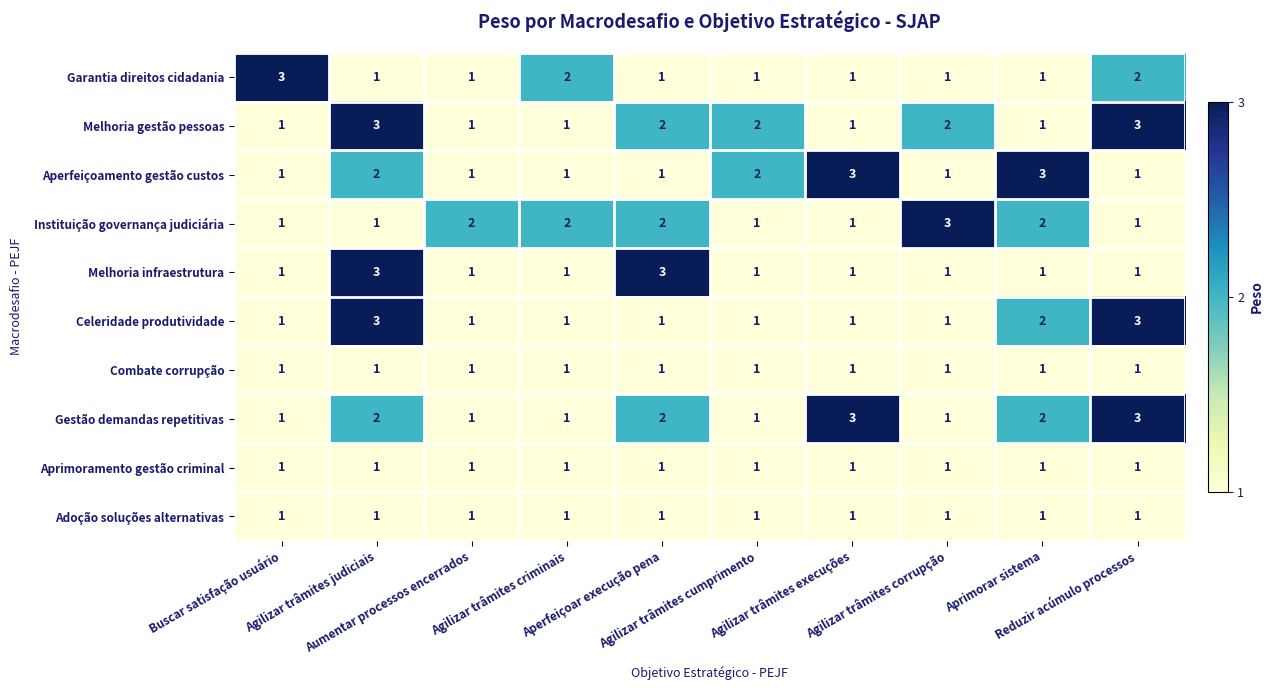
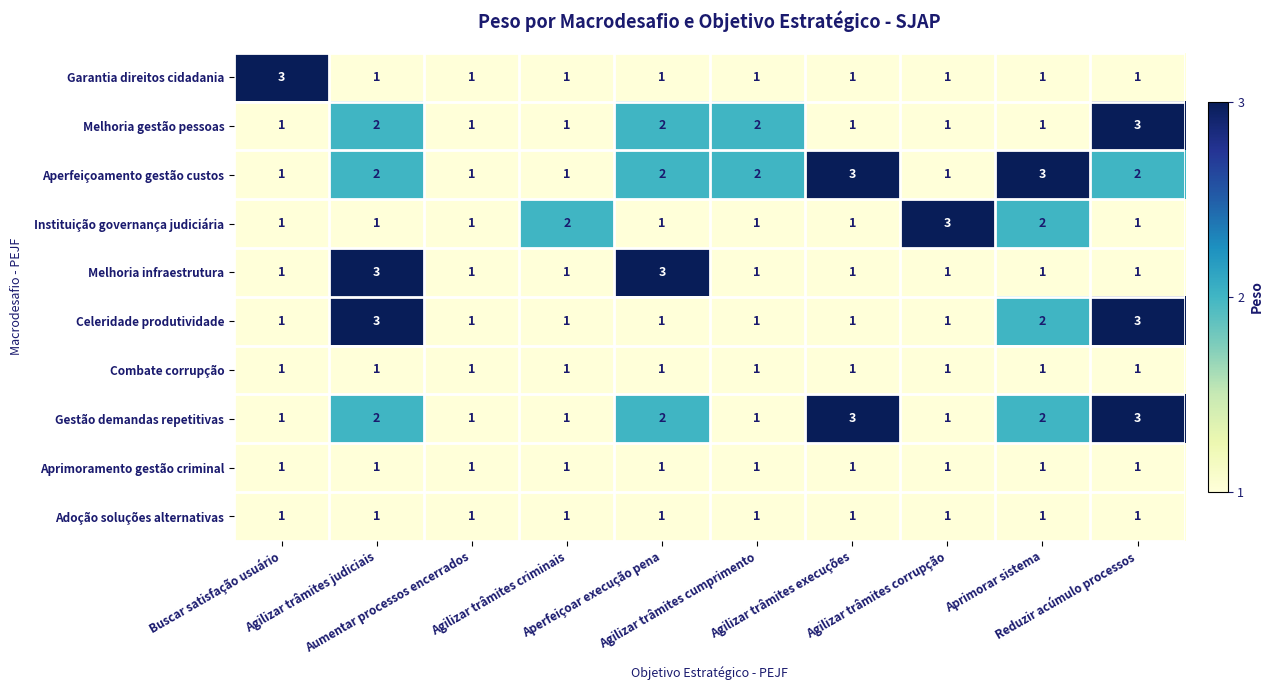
  {
    "Garantia direitos cidadania": {
      "Buscar satisfação usuário": 3,
      "Agilizar trâmites judiciais": 1,
      "Aumentar processos encerrados": 1,
-     "Agilizar trâmites criminais": 2,
+     "Agilizar trâmites criminais": 1,
      "Aperfeiçoar execução pena": 1,
      "Agilizar trâmites cumprimento": 1,
      "Agilizar trâmites execuções": 1,
      "Agilizar trâmites corrupção": 1,
      "Aprimorar sistema": 1,
-     "Reduzir acúmulo processos": 2
+     "Reduzir acúmulo processos": 1
    },
    "Melhoria gestão pessoas": {
      "Buscar satisfação usuário": 1,
-     "Agilizar trâmites judiciais": 3,
+     "Agilizar trâmites judiciais": 2,
      "Aumentar processos encerrados": 1,
      "Agilizar trâmites criminais": 1,
      "Aperfeiçoar execução pena": 2,
      "Agilizar trâmites cumprimento": 2,
      "Agilizar trâmites execuções": 1,
-     "Agilizar trâmites corrupção": 2,
+     "Agilizar trâmites corrupção": 1,
      "Aprimorar sistema": 1,
      "Reduzir acúmulo processos": 3
    },
    "Aperfeiçoamento gestão custos": {
      "Buscar satisfação usuário": 1,
      "Agilizar trâmites judiciais": 2,
      "Aumentar processos encerrados": 1,
      "Agilizar trâmites criminais": 1,
-     "Aperfeiçoar execução pena": 1,
+     "Aperfeiçoar execução pena": 2,
      "Agilizar trâmites cumprimento": 2,
      "Agilizar trâmites execuções": 3,
      "Agilizar trâmites corrupção": 1,
      "Aprimorar sistema": 3,
-     "Reduzir acúmulo processos": 1
+     "Reduzir acúmulo processos": 2
    },
    "Instituição governança judiciária": {
      "Buscar satisfação usuário": 1,
      "Agilizar trâmites judiciais": 1,
-     "Aumentar processos encerrados": 2,
+     "Aumentar processos encerrados": 1,
      "Agilizar trâmites criminais": 2,
-     "Aperfeiçoar execução pena": 2,
+     "Aperfeiçoar execução pena": 1,
      "Agilizar trâmites cumprimento": 1,
      "Agilizar trâmites execuções": 1,
      "Agilizar trâmites corrupção": 3,
      "Aprimorar sistema": 2,
      "Reduzir acúmulo processos": 1
    },
    "Melhoria infraestrutura": {
      "Buscar satisfação usuário": 1,
      "Agilizar trâmites judiciais": 3,
      "Aumentar processos encerrados": 1,
      "Agilizar trâmites criminais": 1,
      "Aperfeiçoar execução pena": 3,
      "Agilizar trâmites cumprimento": 1,
      "Agilizar trâmites execuções": 1,
      "Agilizar trâmites corrupção": 1,
      "Aprimorar sistema": 1,
      "Reduzir acúmulo processos": 1
    },
    "Celeridade produtividade": {
      "Buscar satisfação usuário": 1,
      "Agilizar trâmites judiciais": 3,
      "Aumentar processos encerrados": 1,
      "Agilizar trâmites criminais": 1,
      "Aperfeiçoar execução pena": 1,
      "Agilizar trâmites cumprimento": 1,
      "Agilizar trâmites execuções": 1,
      "Agilizar trâmites corrupção": 1,
      "Aprimorar sistema": 2,
      "Reduzir acúmulo processos": 3
    },
    "Combate corrupção": {
      "Buscar satisfação usuário": 1,
      "Agilizar trâmites judiciais": 1,
      "Aumentar processos encerrados": 1,
      "Agilizar trâmites criminais": 1,
      "Aperfeiçoar execução pena": 1,
      "Agilizar trâmites cumprimento": 1,
      "Agilizar trâmites execuções": 1,
      "Agilizar trâmites corrupção": 1,
      "Aprimorar sistema": 1,
      "Reduzir acúmulo processos": 1
    },
    "Gestão demandas repetitivas": {
      "Buscar satisfação usuário": 1,
      "Agilizar trâmites judiciais": 2,
      "Aumentar processos encerrados": 1,
      "Agilizar trâmites criminais": 1,
      "Aperfeiçoar execução pena": 2,
      "Agilizar trâmites cumprimento": 1,
      "Agilizar trâmites execuções": 3,
      "Agilizar trâmites corrupção": 1,
      "Aprimorar sistema": 2,
      "Reduzir acúmulo processos": 3
    },
    "Aprimoramento gestão criminal": {
      "Buscar satisfação usuário": 1,
      "Agilizar trâmites judiciais": 1,
      "Aumentar processos encerrados": 1,
      "Agilizar trâmites criminais": 1,
      "Aperfeiçoar execução pena": 1,
      "Agilizar trâmites cumprimento": 1,
      "Agilizar trâmites execuções": 1,
      "Agilizar trâmites corrupção": 1,
      "Aprimorar sistema": 1,
      "Reduzir acúmulo processos": 1
    },
    "Adoção soluções alternativas": {
      "Buscar satisfação usuário": 1,
      "Agilizar trâmites judiciais": 1,
      "Aumentar processos encerrados": 1,
      "Agilizar trâmites criminais": 1,
      "Aperfeiçoar execução pena": 1,
      "Agilizar trâmites cumprimento": 1,
      "Agilizar trâmites execuções": 1,
      "Agilizar trâmites corrupção": 1,
      "Aprimorar sistema": 1,
      "Reduzir acúmulo processos": 1
    }
  }
